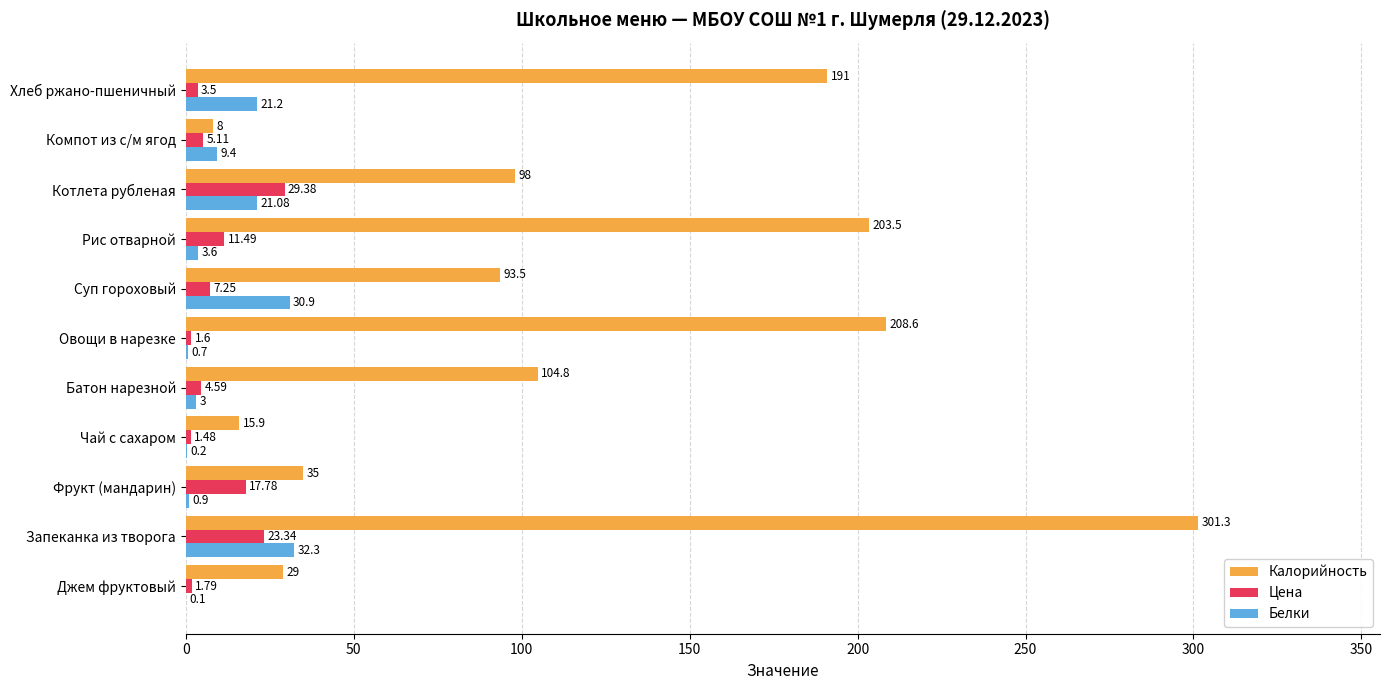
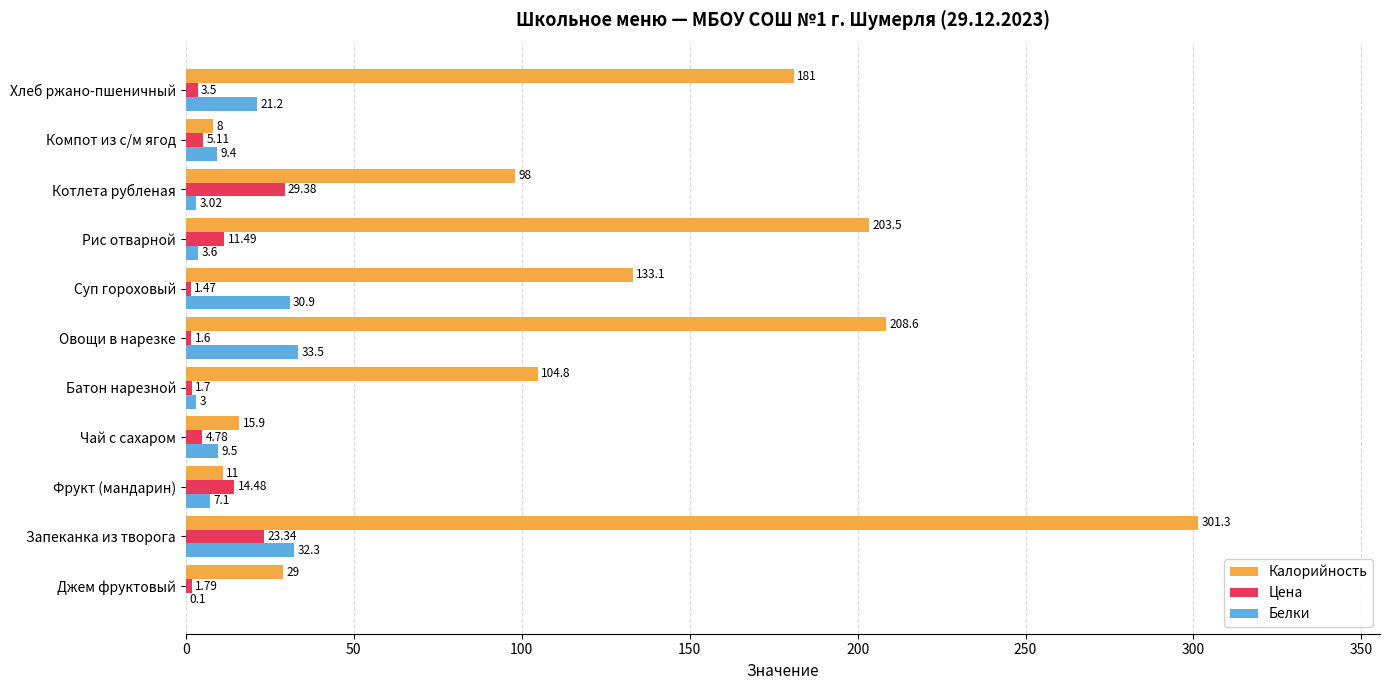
  {
    "Калорийность": {
-     "Хлеб ржано-пшеничный": 191,
+     "Хлеб ржано-пшеничный": 181,
      "Компот из с/м ягод": 8,
      "Котлета рубленая": 98,
      "Рис отварной": 203.5,
-     "Суп гороховый": 93.5,
+     "Суп гороховый": 133.1,
      "Овощи в нарезке": 208.6,
      "Батон нарезной": 104.8,
      "Чай с сахаром": 15.9,
-     "Фрукт (мандарин)": 35,
+     "Фрукт (мандарин)": 11,
      "Запеканка из творога": 301.3,
      "Джем фруктовый": 29
    },
    "Цена": {
      "Хлеб ржано-пшеничный": 3.5,
      "Компот из с/м ягод": 5.11,
      "Котлета рубленая": 29.38,
      "Рис отварной": 11.49,
-     "Суп гороховый": 7.25,
+     "Суп гороховый": 1.47,
      "Овощи в нарезке": 1.6,
-     "Батон нарезной": 4.59,
-     "Чай с сахаром": 1.48,
-     "Фрукт (мандарин)": 17.78,
+     "Батон нарезной": 1.7,
+     "Чай с сахаром": 4.78,
+     "Фрукт (мандарин)": 14.48,
      "Запеканка из творога": 23.34,
      "Джем фруктовый": 1.79
    },
    "Белки": {
      "Хлеб ржано-пшеничный": 21.2,
      "Компот из с/м ягод": 9.4,
-     "Котлета рубленая": 21.08,
+     "Котлета рубленая": 3.02,
      "Рис отварной": 3.6,
      "Суп гороховый": 30.9,
-     "Овощи в нарезке": 0.7,
+     "Овощи в нарезке": 33.5,
      "Батон нарезной": 3,
-     "Чай с сахаром": 0.2,
-     "Фрукт (мандарин)": 0.9,
+     "Чай с сахаром": 9.5,
+     "Фрукт (мандарин)": 7.1,
      "Запеканка из творога": 32.3,
      "Джем фруктовый": 0.1
    }
  }
